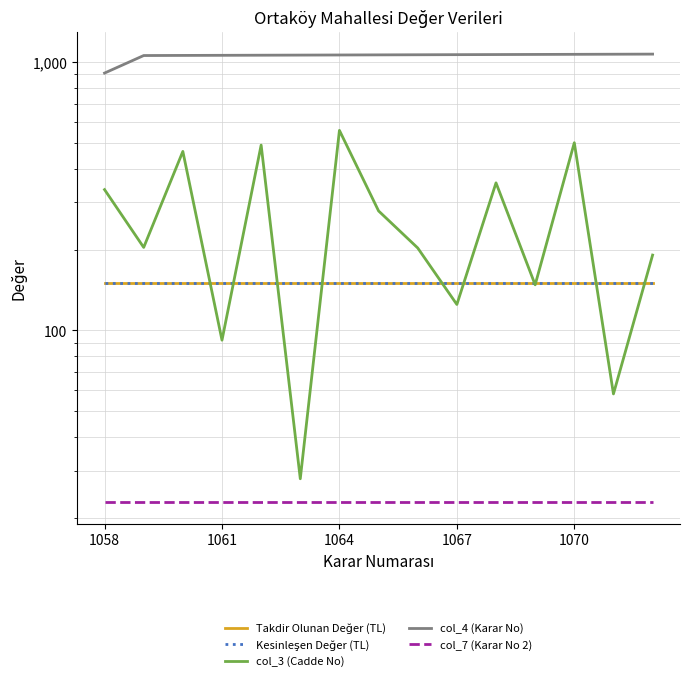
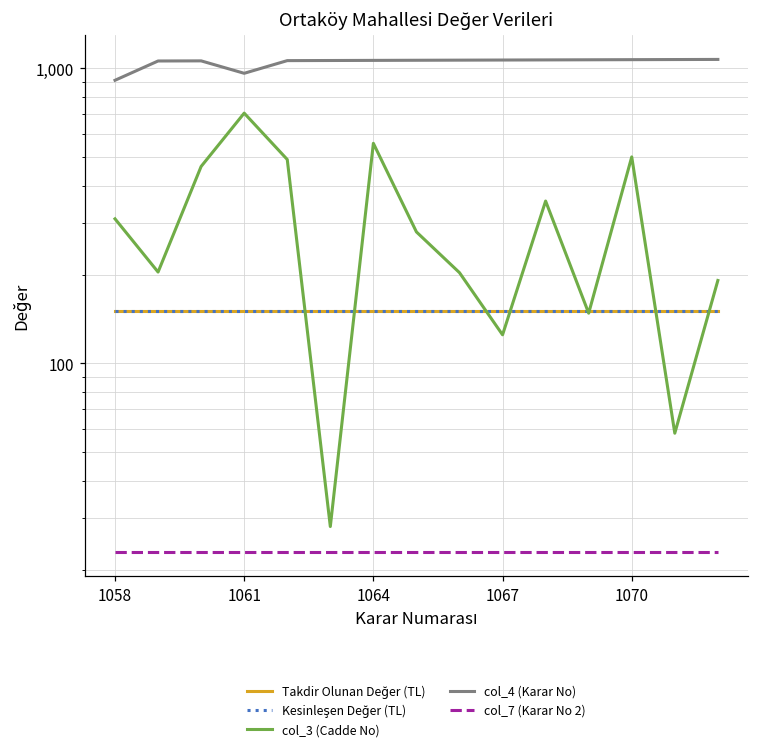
  {
    "Kesinleşen Değer (TL)": {
      "1058": "150",
      "1061": "150",
      "1064": "150",
      "1067": "150",
      "1070": "150"
    },
    "col_3 (Cadde No)": {
-     "1058": "340",
-     "1061": "92",
+     "1058": "310",
+     "1061": "710",
      "1064": "560",
      "1067": "130",
      "1070": "500"
    },
    "col_4 (Karar No)": {
      "1058": "910",
-     "1061": "1,060",
+     "1061": "960",
      "1064": "1,060",
      "1067": "1,070",
      "1070": "1,070"
    },
    "col_7 (Karar No 2)": {
      "1058": "23",
      "1061": "23",
      "1064": "23",
      "1067": "23",
      "1070": "23"
    }
  }
